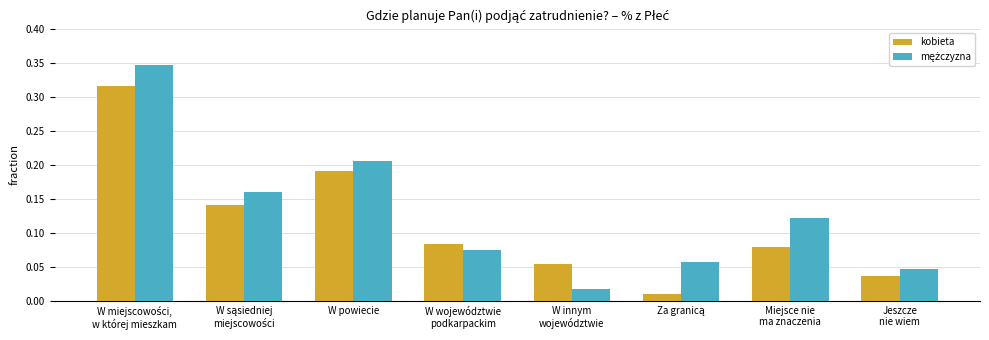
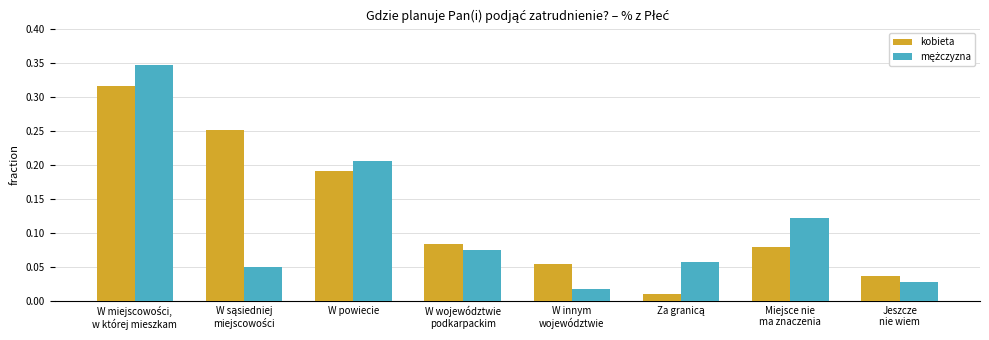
  {
    "kobieta": {
      "W miejscowości, w której mieszkam": 0.32,
-     "W sąsiedniej miejscowości": 0.14,
+     "W sąsiedniej miejscowości": 0.25,
      "W powiecie": 0.19,
      "W województwie podkarpackim": 0.08,
      "W innym województwie": 0.05,
      "Za granicą": 0.01,
      "Miejsce nie ma znaczenia": 0.08,
      "Jeszcze nie wiem": 0.04
    },
    "mężczyzna": {
      "W miejscowości, w której mieszkam": 0.35,
-     "W sąsiedniej miejscowości": 0.16,
+     "W sąsiedniej miejscowości": 0.05,
      "W powiecie": 0.20,
      "W województwie podkarpackim": 0.07,
      "W innym województwie": 0.02,
      "Za granicą": 0.06,
      "Miejsce nie ma znaczenia": 0.12,
-     "Jeszcze nie wiem": 0.05
+     "Jeszcze nie wiem": 0.03
    }
  }
